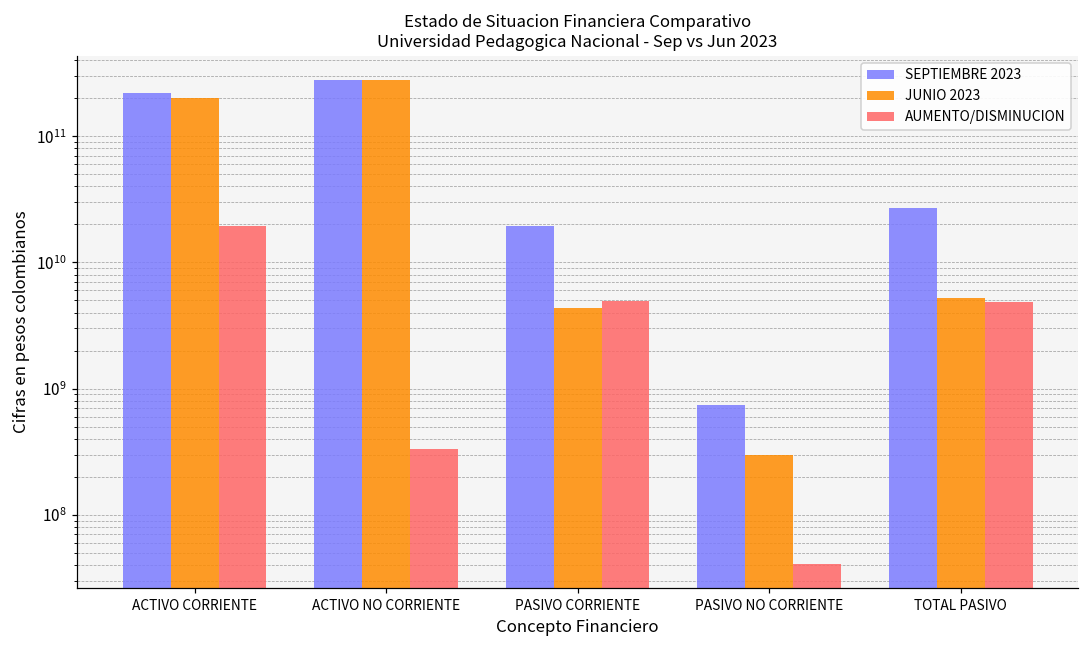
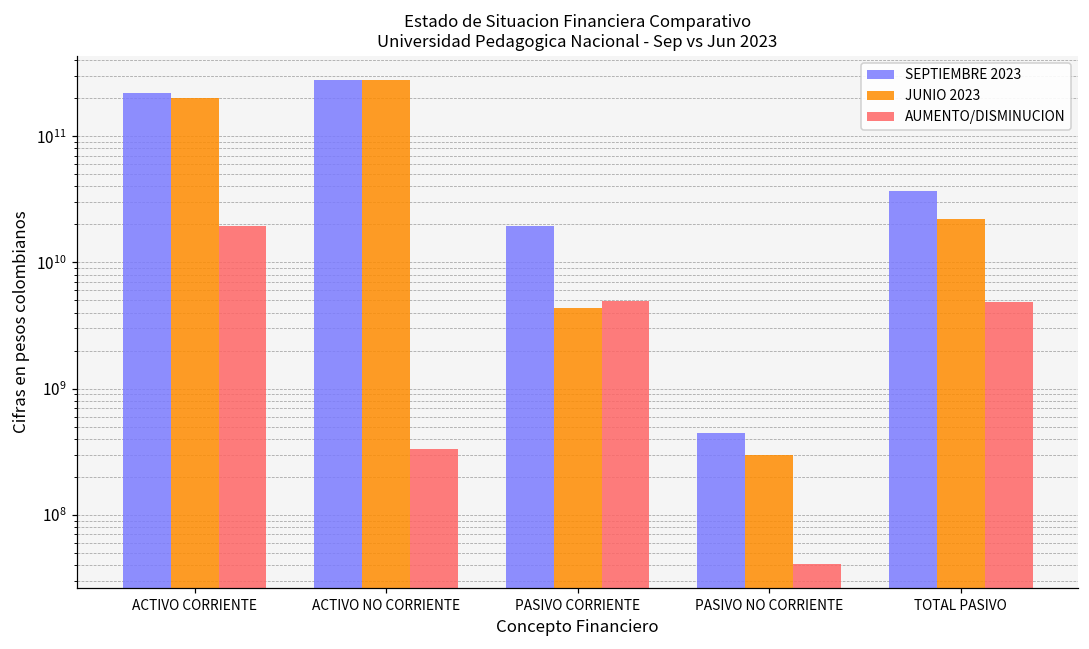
  {
    "SEPTIEMBRE 2023": {
      "ACTIVO CORRIENTE": 220000000000,
      "ACTIVO NO CORRIENTE": 280000000000,
      "PASIVO CORRIENTE": 19000000000,
-     "PASIVO NO CORRIENTE": 700000000,
-     "TOTAL PASIVO": 27000000000
+     "PASIVO NO CORRIENTE": 450000000,
+     "TOTAL PASIVO": 37000000000
    },
    "JUNIO 2023": {
      "ACTIVO CORRIENTE": 200000000000,
      "ACTIVO NO CORRIENTE": 280000000000,
      "PASIVO CORRIENTE": 4400000000,
      "PASIVO NO CORRIENTE": 300000000,
-     "TOTAL PASIVO": 5000000000
+     "TOTAL PASIVO": 22000000000
    },
    "AUMENTO/DISMINUCION": {
      "ACTIVO CORRIENTE": 19000000000,
      "ACTIVO NO CORRIENTE": 330000000,
      "PASIVO CORRIENTE": 4900000000,
      "PASIVO NO CORRIENTE": 41000000,
      "TOTAL PASIVO": 4900000000
    }
  }
